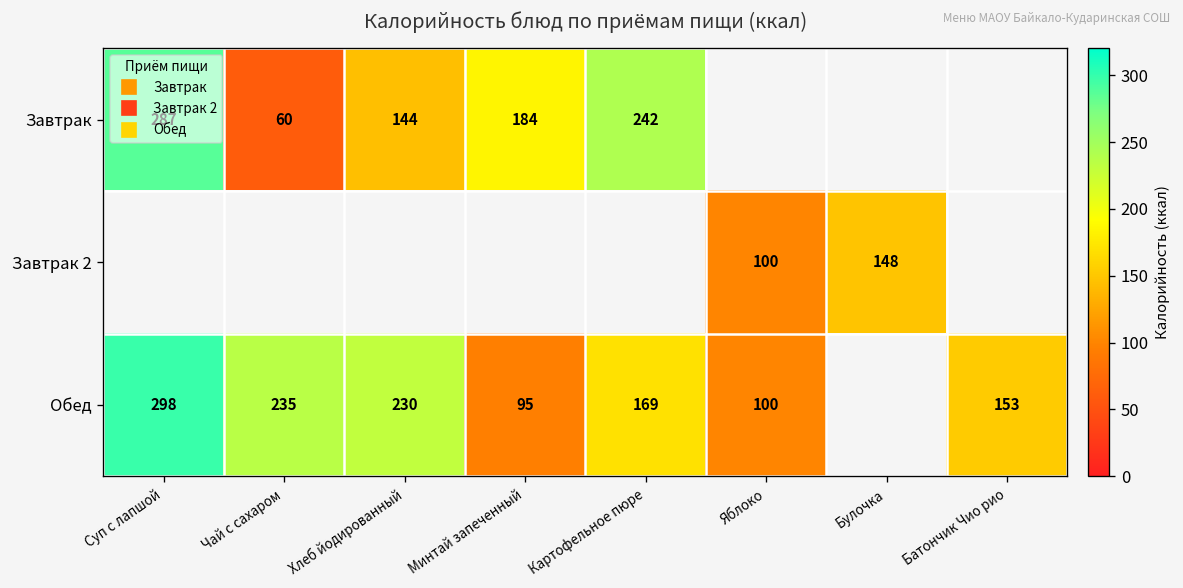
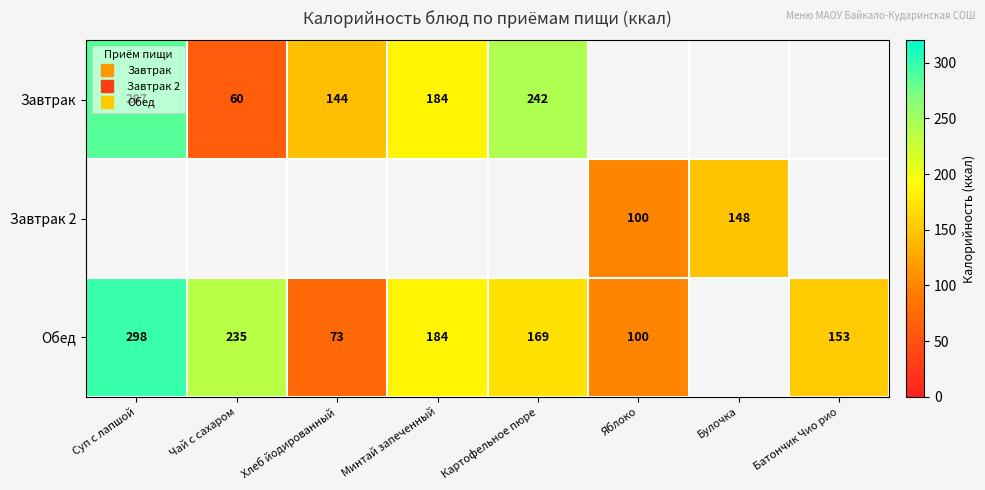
  {
    "Завтрак": {
      "Чай с сахаром": 60,
      "Хлеб йодированный": 144,
      "Минтай запеченный": 184,
      "Картофельное пюре": 242
    },
    "Завтрак 2": {
      "Яблоко": 100,
      "Булочка": 148
    },
    "Обед": {
      "Суп с лапшой": 298,
      "Чай с сахаром": 235,
-     "Хлеб йодированный": 230,
-     "Минтай запеченный": 95,
+     "Хлеб йодированный": 73,
+     "Минтай запеченный": 184,
      "Картофельное пюре": 169,
      "Яблоко": 100,
      "Батончик Чио рио": 153
    }
  }
